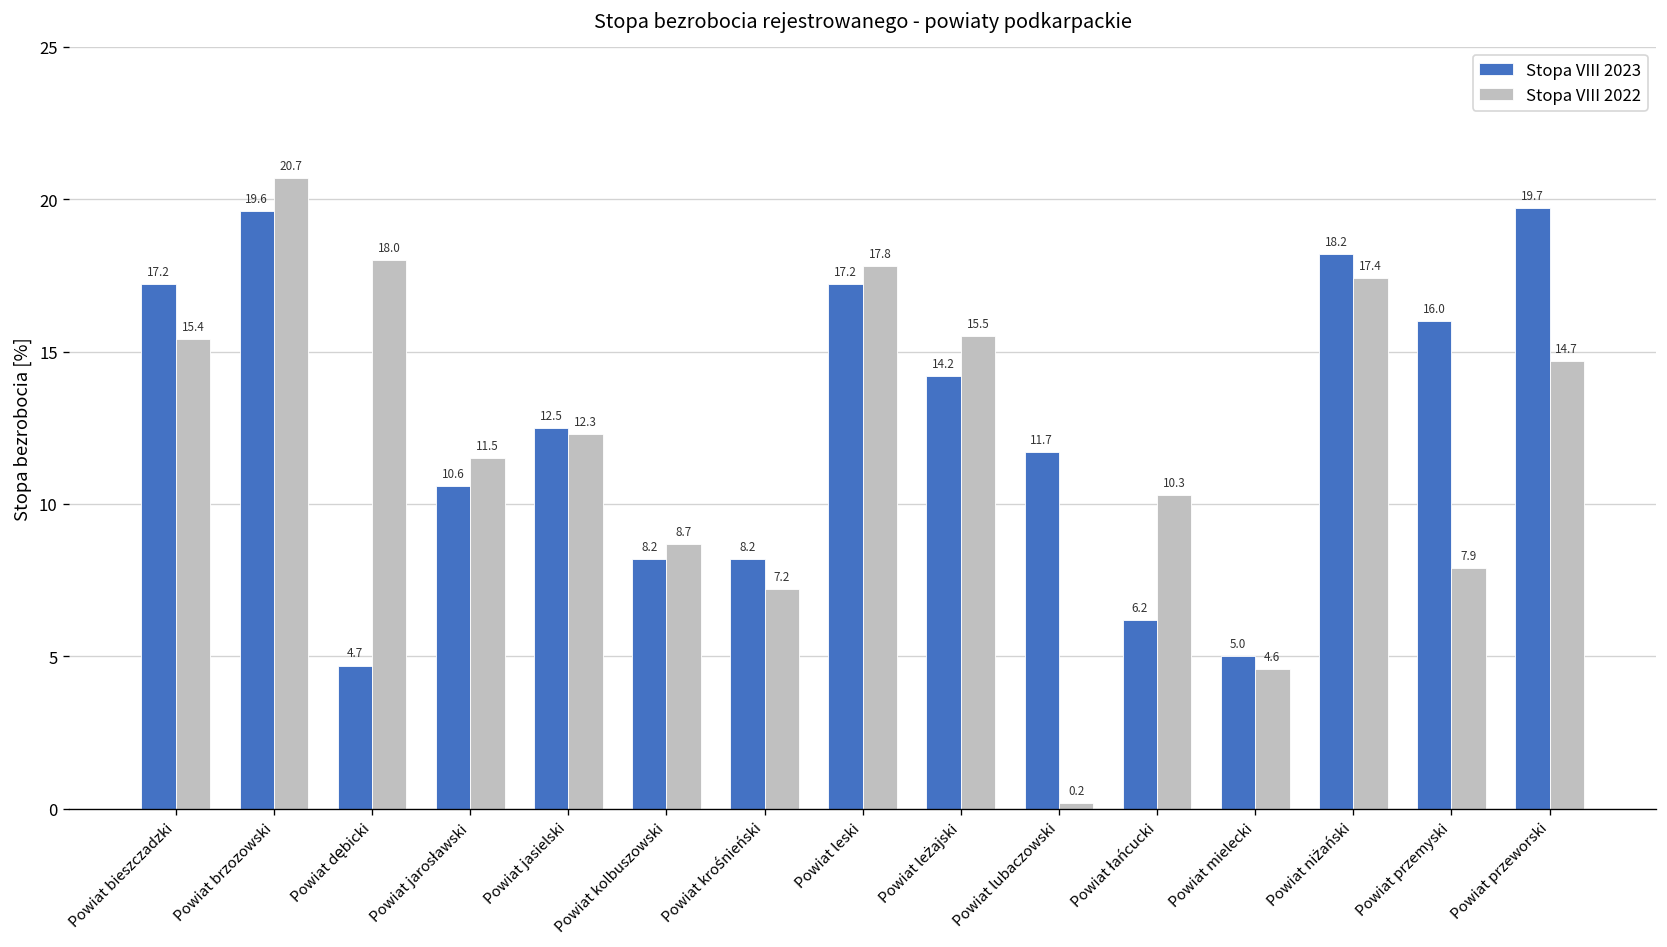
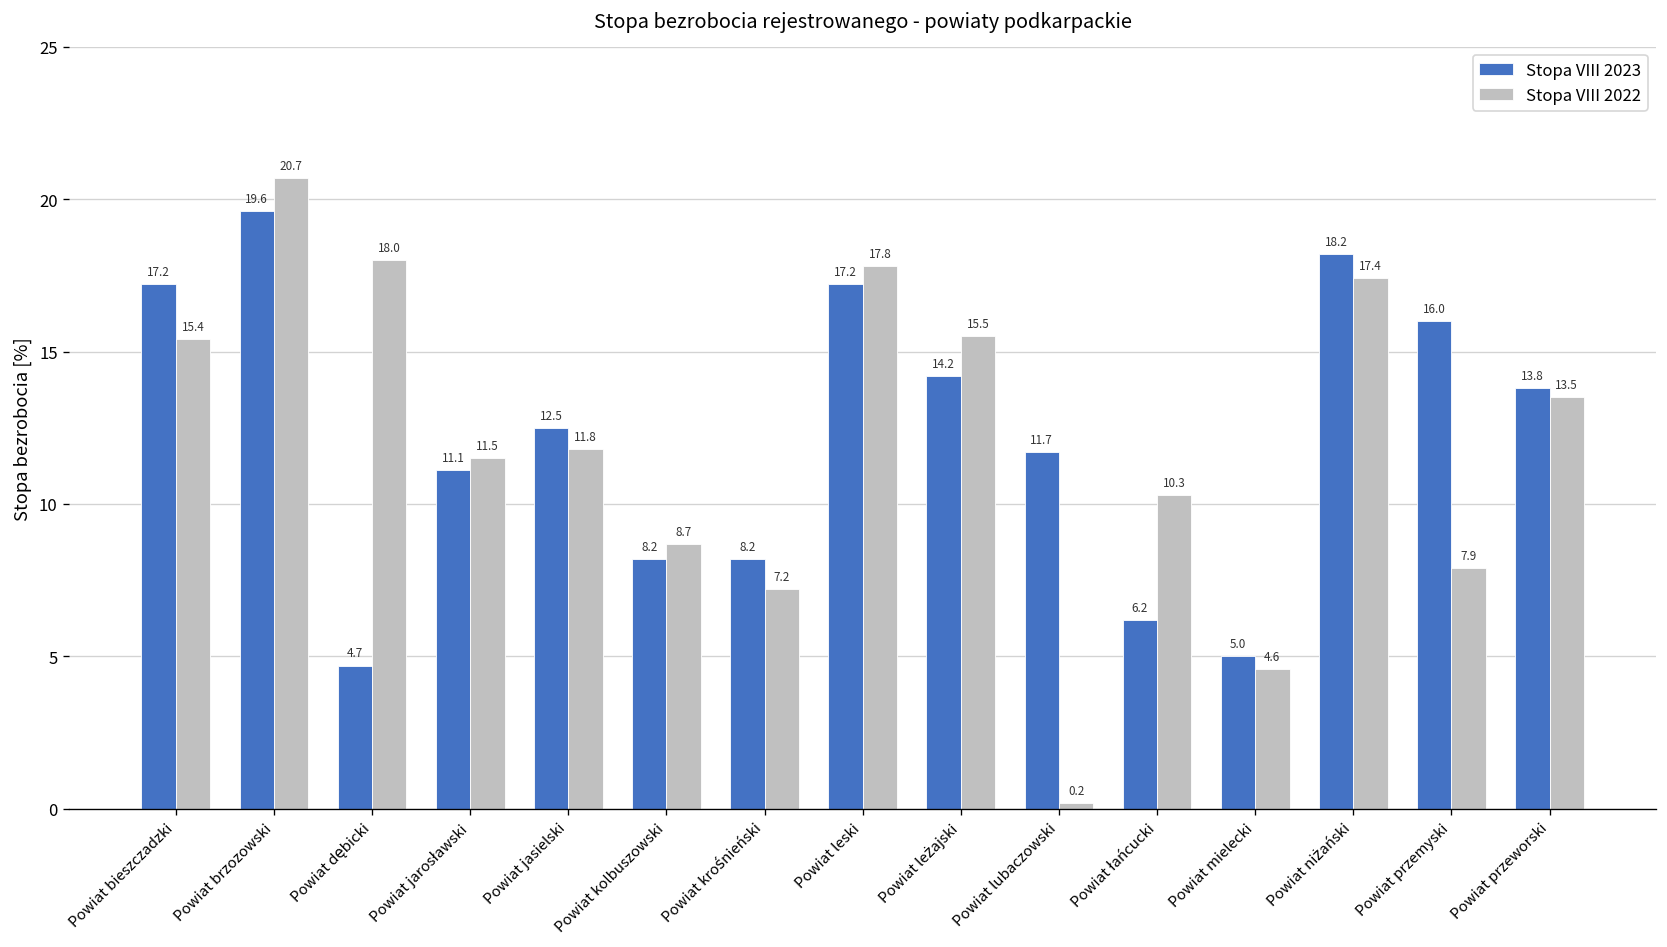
  {
    "Stopa VIII 2023": {
      "Powiat bieszczadzki": 17.2,
      "Powiat brzozowski": 19.6,
      "Powiat dębicki": 4.7,
-     "Powiat jarosławski": 10.6,
+     "Powiat jarosławski": 11.1,
      "Powiat jasielski": 12.5,
      "Powiat kolbuszowski": 8.2,
      "Powiat krośnieński": 8.2,
      "Powiat leski": 17.2,
      "Powiat leżajski": 14.2,
      "Powiat lubaczowski": 11.7,
      "Powiat łańcucki": 6.2,
      "Powiat mielecki": 5.0,
      "Powiat niżański": 18.2,
      "Powiat przemyski": 16.0,
-     "Powiat przeworski": 19.7
+     "Powiat przeworski": 13.8
    },
    "Stopa VIII 2022": {
      "Powiat bieszczadzki": 15.4,
      "Powiat brzozowski": 20.7,
      "Powiat dębicki": 18.0,
      "Powiat jarosławski": 11.5,
-     "Powiat jasielski": 12.3,
+     "Powiat jasielski": 11.8,
      "Powiat kolbuszowski": 8.7,
      "Powiat krośnieński": 7.2,
      "Powiat leski": 17.8,
      "Powiat leżajski": 15.5,
      "Powiat lubaczowski": 0.2,
      "Powiat łańcucki": 10.3,
      "Powiat mielecki": 4.6,
      "Powiat niżański": 17.4,
      "Powiat przemyski": 7.9,
-     "Powiat przeworski": 14.7
+     "Powiat przeworski": 13.5
    }
  }
